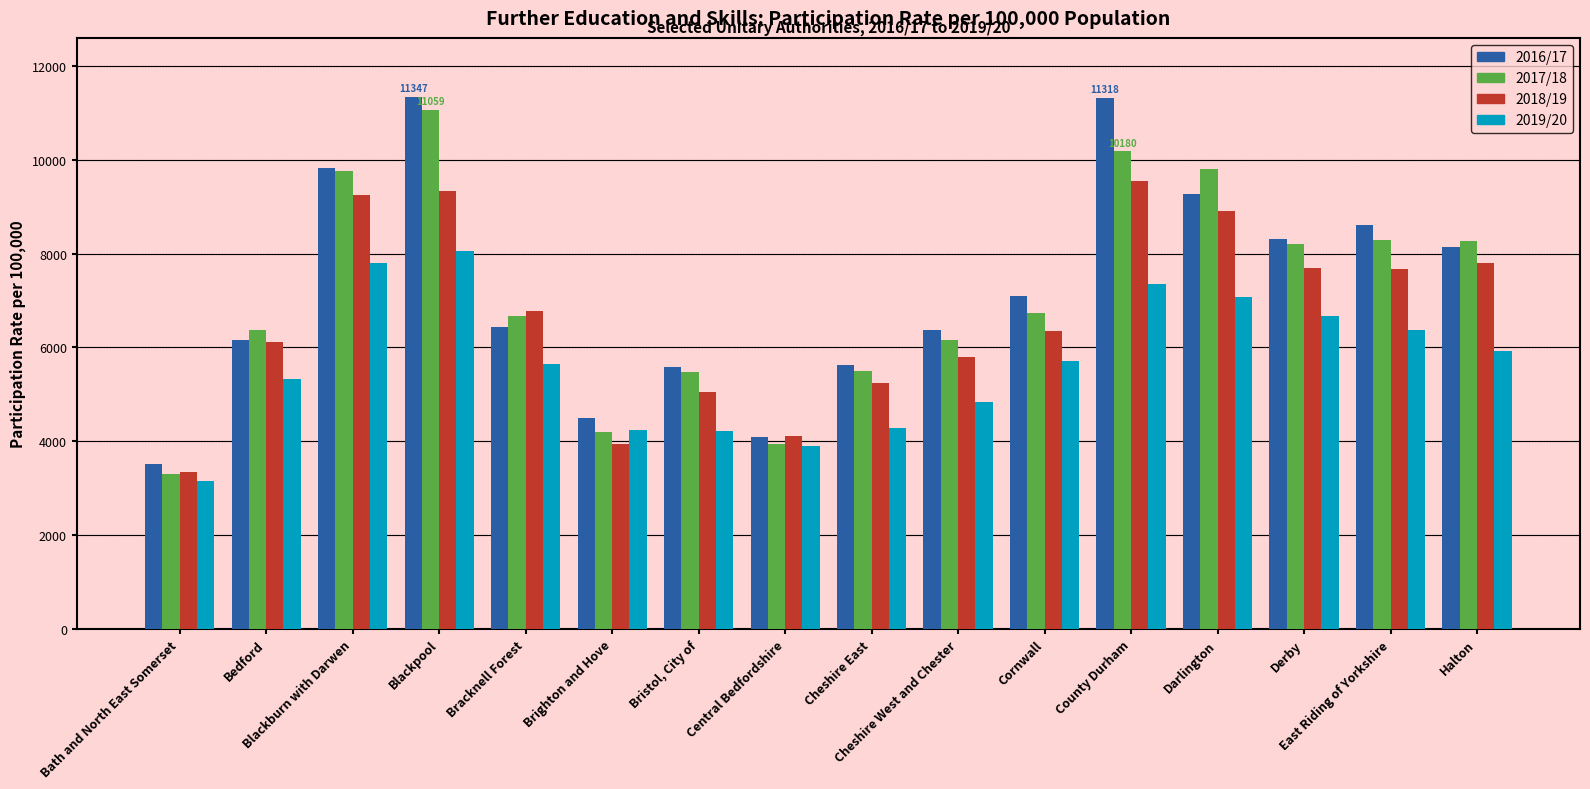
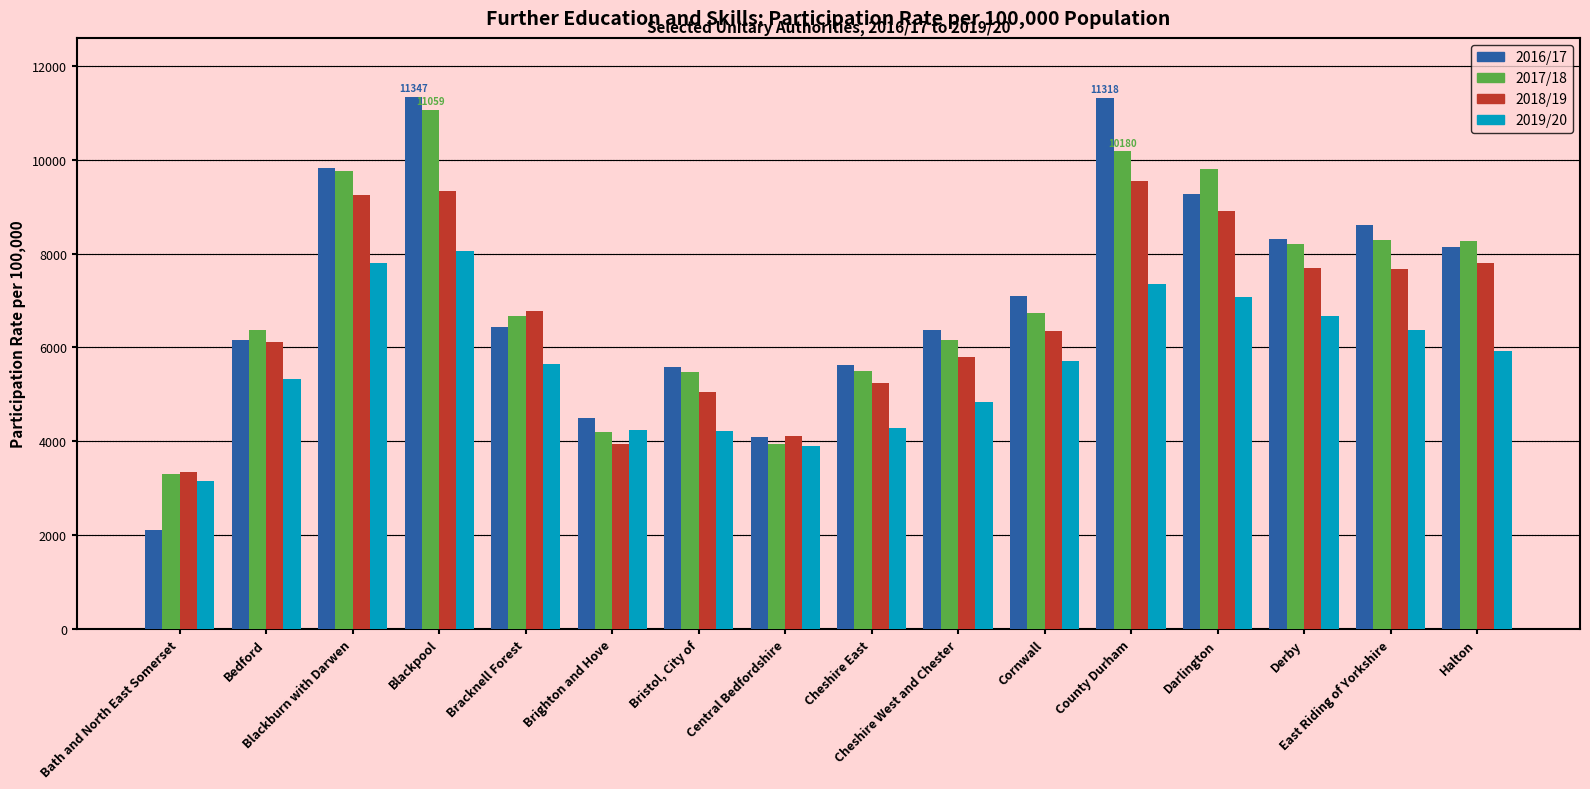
  {
    "2016/17": {
-     "Bath and North East Somerset": 3500,
+     "Bath and North East Somerset": 2100,
      "Bedford": 6200,
      "Blackburn with Darwen": 9800,
      "Bracknell Forest": 6400,
      "Brighton and Hove": 4500,
      "Bristol, City of": 5600,
      "Central Bedfordshire": 4100,
      "Cheshire East": 5600,
      "Cheshire West and Chester": 6400,
      "Cornwall": 7100,
      "Darlington": 9300,
      "Derby": 8300,
      "East Riding of Yorkshire": 8600,
      "Halton": 8100
    },
    "2017/18": {
      "Blackpool": 11059,
      "County Durham": 10180
    },
    "2018/19": {
      "Bath and North East Somerset": 3300,
      "Bedford": 6100,
      "Blackburn with Darwen": 9300,
      "Blackpool": 9300,
      "Bracknell Forest": 6800,
      "Brighton and Hove": 4000,
      "Bristol, City of": 5100,
      "Central Bedfordshire": 4100,
      "Cheshire East": 5200,
      "Cheshire West and Chester": 5800,
      "Cornwall": 6400,
      "County Durham": 9500,
      "Darlington": 8900,
      "Derby": 7700,
      "East Riding of Yorkshire": 7700,
      "Halton": 7800
    },
    "2019/20": {
      "Bath and North East Somerset": 3200,
      "Bedford": 5300,
      "Blackburn with Darwen": 7800,
      "Blackpool": 8100,
      "Bracknell Forest": 5700,
      "Brighton and Hove": 4300,
      "Bristol, City of": 4200,
      "Central Bedfordshire": 3900,
      "Cheshire East": 4300,
      "Cheshire West and Chester": 4800,
      "Cornwall": 5700,
      "County Durham": 7300,
      "Darlington": 7100,
      "Derby": 6700,
      "East Riding of Yorkshire": 6400,
      "Halton": 5900
    }
  }
